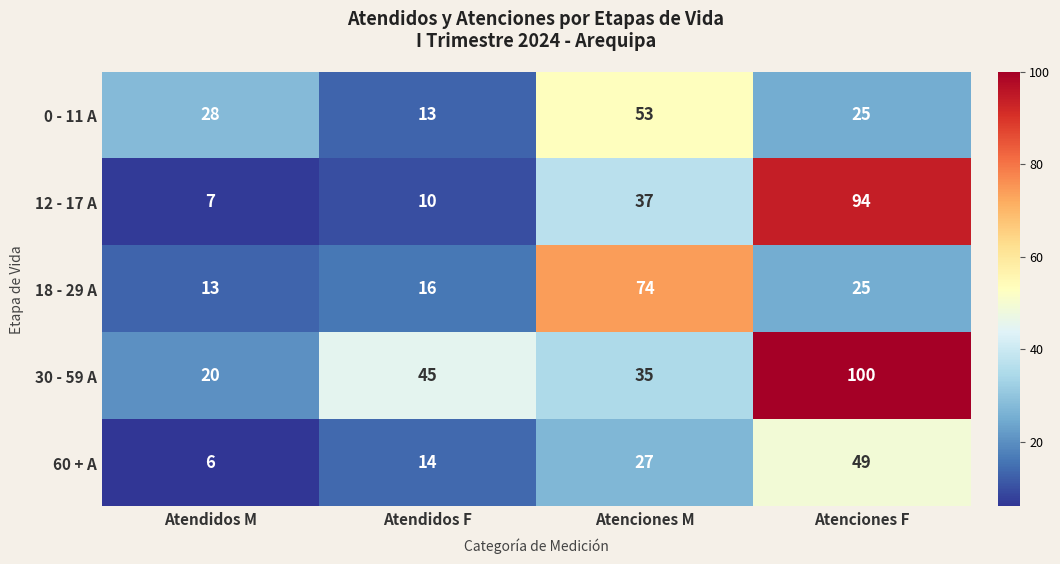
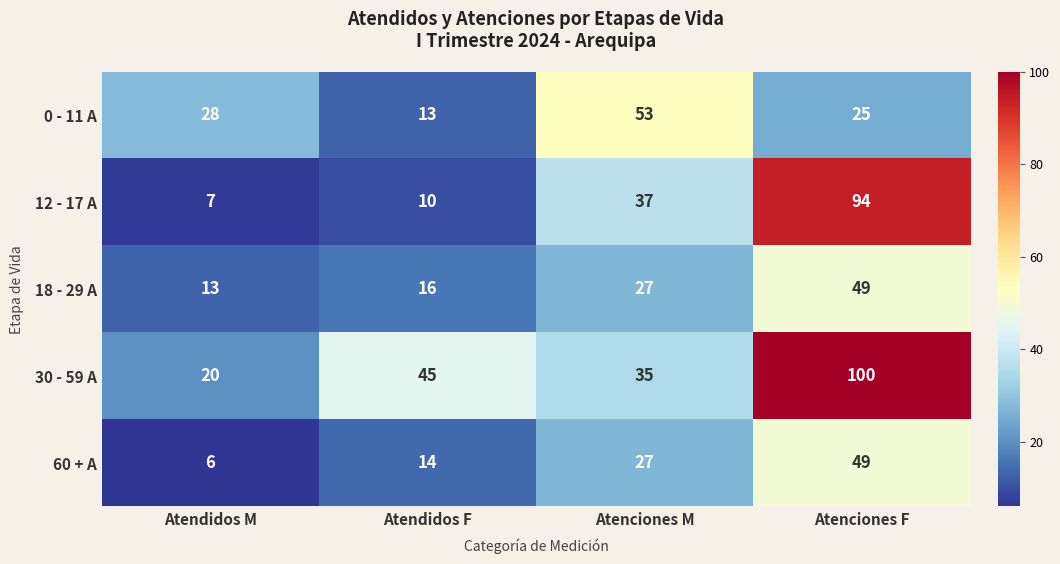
  {
    "0 - 11 A": {
      "Atendidos M": 28,
      "Atendidos F": 13,
      "Atenciones M": 53,
      "Atenciones F": 25
    },
    "12 - 17 A": {
      "Atendidos M": 7,
      "Atendidos F": 10,
      "Atenciones M": 37,
      "Atenciones F": 94
    },
    "18 - 29 A": {
      "Atendidos M": 13,
      "Atendidos F": 16,
-     "Atenciones M": 74,
-     "Atenciones F": 25
+     "Atenciones M": 27,
+     "Atenciones F": 49
    },
    "30 - 59 A": {
      "Atendidos M": 20,
      "Atendidos F": 45,
      "Atenciones M": 35,
      "Atenciones F": 100
    },
    "60 + A": {
      "Atendidos M": 6,
      "Atendidos F": 14,
      "Atenciones M": 27,
      "Atenciones F": 49
    }
  }
